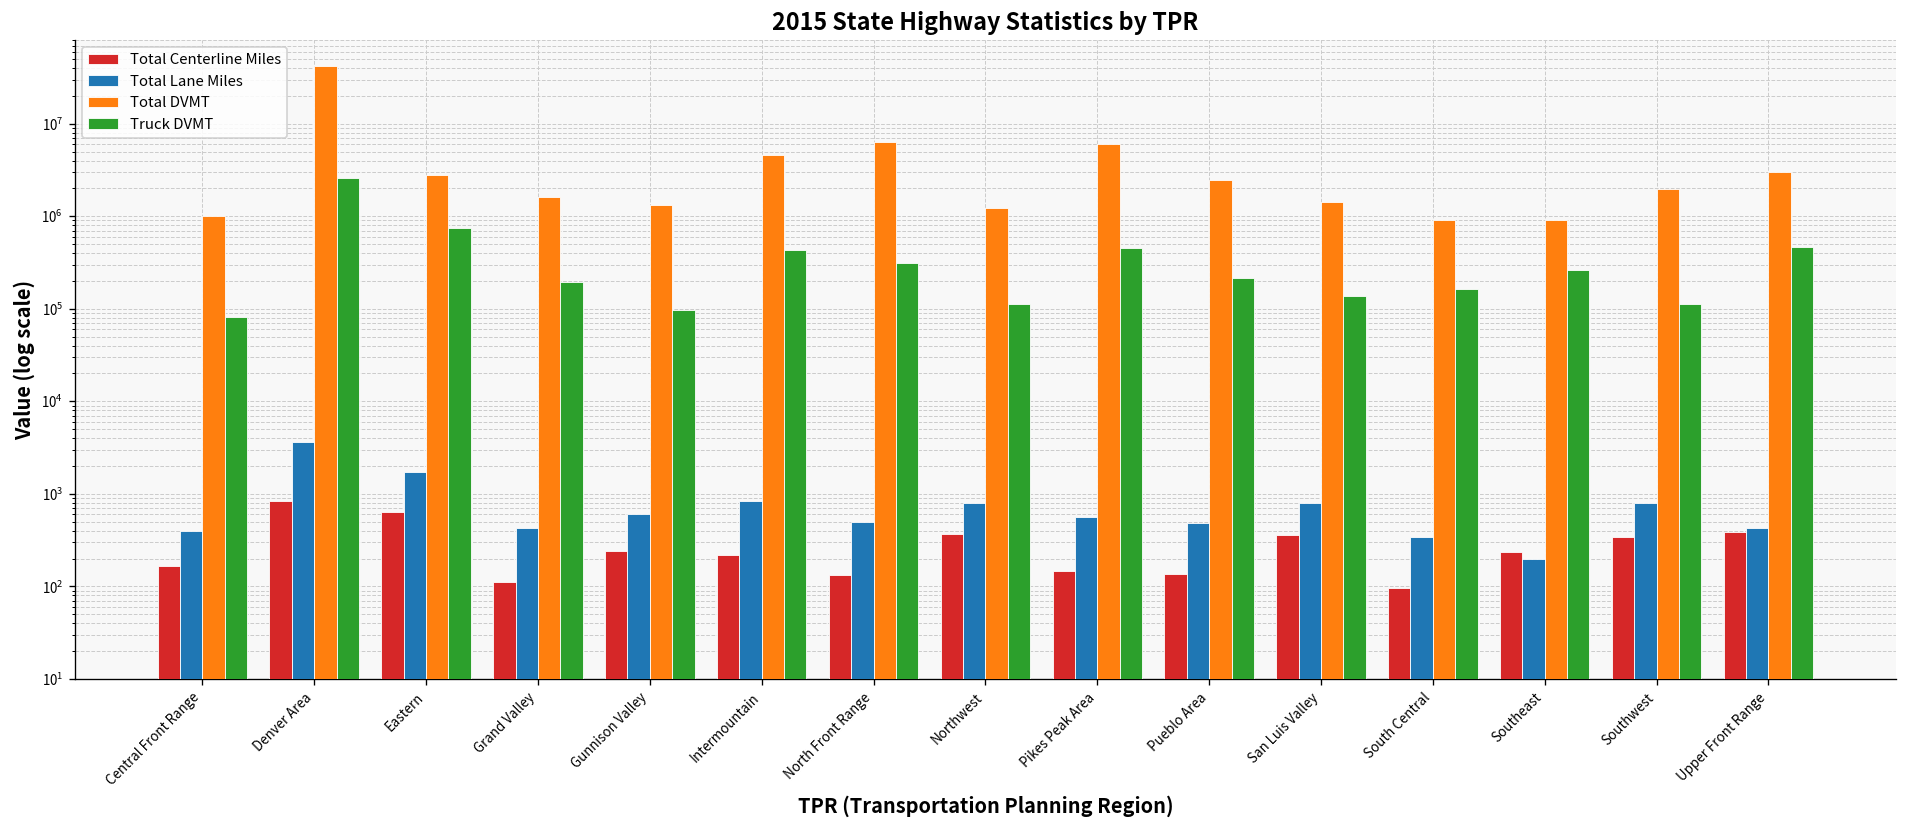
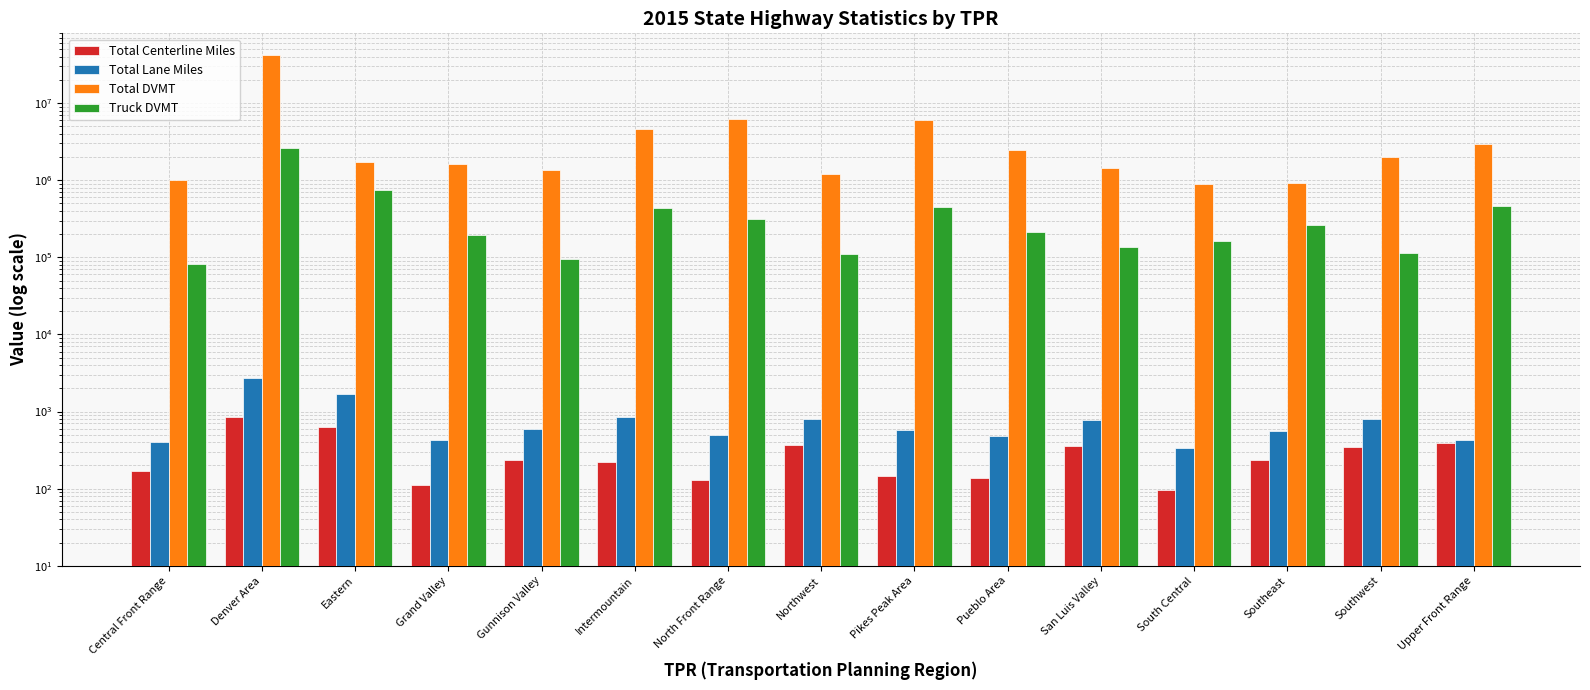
  {
    "Total Centerline Miles": {
      "Central Front Range": 170,
      "Denver Area": 800,
      "Eastern": 600,
      "Grand Valley": 110,
      "Gunnison Valley": 240,
      "Intermountain": 220,
      "North Front Range": 130,
      "Northwest": 400,
      "Pikes Peak Area": 150,
      "Pueblo Area": 140,
      "San Luis Valley": 400,
      "South Central": 100,
      "Southeast": 240,
      "Southwest": 300,
      "Upper Front Range": 400
    },
    "Total Lane Miles": {
      "Central Front Range": 400,
-     "Denver Area": 4000,
+     "Denver Area": 2700,
      "Eastern": 1700,
      "Grand Valley": 400,
      "Gunnison Valley": 600,
      "Intermountain": 800,
      "North Front Range": 500,
      "Northwest": 800,
      "Pikes Peak Area": 600,
      "Pueblo Area": 500,
      "San Luis Valley": 800,
      "South Central": 300,
-     "Southeast": 200,
+     "Southeast": 600,
      "Southwest": 800,
      "Upper Front Range": 400
    },
    "Total DVMT": {
      "Central Front Range": 1000000,
      "Denver Area": 40000000,
-     "Eastern": 2800000,
+     "Eastern": 1700000,
      "Grand Valley": 1600000,
      "Gunnison Valley": 1300000,
      "Intermountain": 5000000,
      "North Front Range": 6000000,
      "Northwest": 1200000,
      "Pikes Peak Area": 6000000,
      "Pueblo Area": 2400000,
      "San Luis Valley": 1400000,
      "South Central": 900000,
      "Southeast": 900000,
      "Southwest": 2000000,
      "Upper Front Range": 3000000
    },
    "Truck DVMT": {
      "Central Front Range": 80000,
      "Denver Area": 2600000,
      "Eastern": 800000,
      "Grand Valley": 190000,
      "Gunnison Valley": 100000,
      "Intermountain": 400000,
      "North Front Range": 320000,
      "Northwest": 110000,
      "Pikes Peak Area": 500000,
      "Pueblo Area": 210000,
      "San Luis Valley": 140000,
      "South Central": 160000,
      "Southeast": 260000,
      "Southwest": 110000,
      "Upper Front Range": 500000
    }
  }
